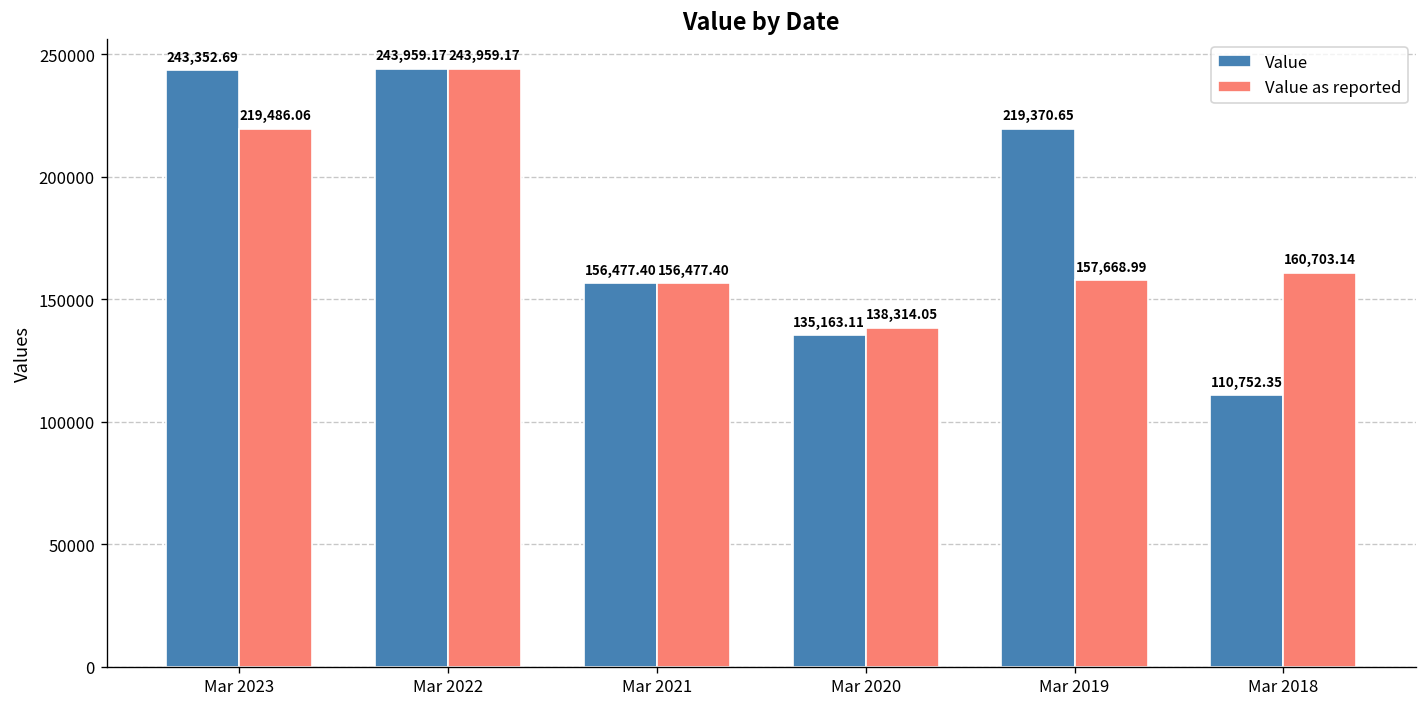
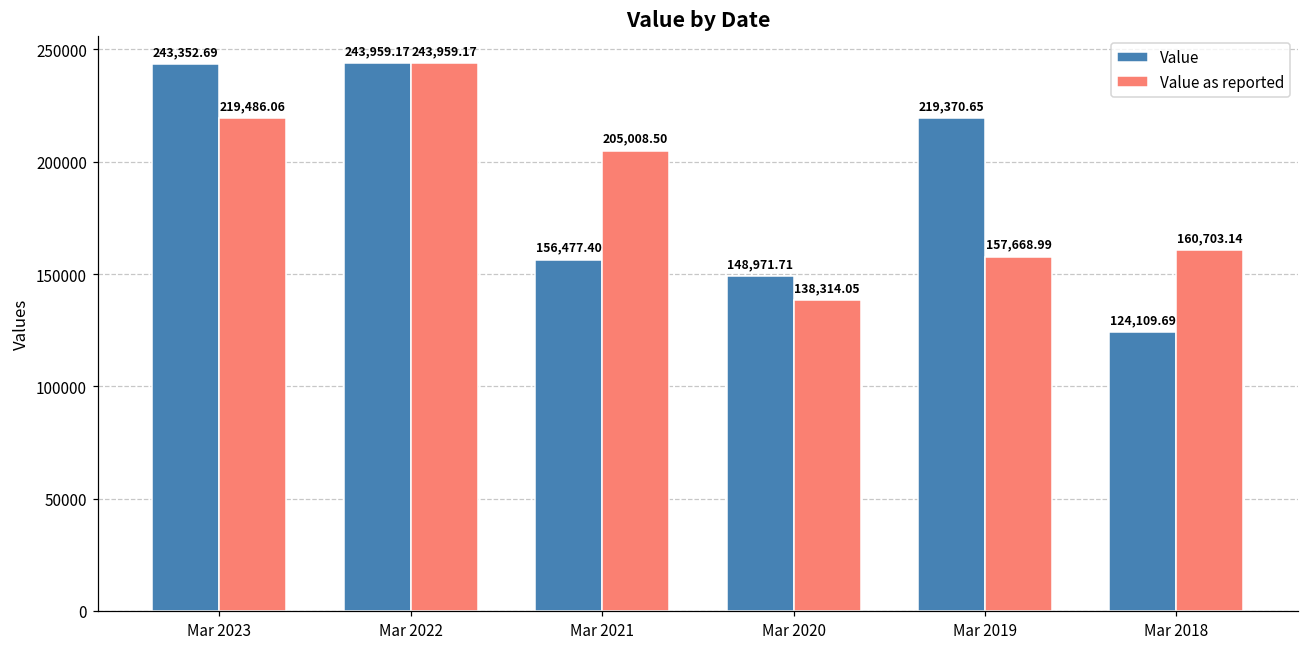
  {
    "Value": {
      "Mar 2023": "243,352.69",
      "Mar 2022": "243,959.17",
      "Mar 2021": "156,477.40",
-     "Mar 2020": "135,163.11",
+     "Mar 2020": "148,971.71",
      "Mar 2019": "219,370.65",
-     "Mar 2018": "110,752.35"
+     "Mar 2018": "124,109.69"
    },
    "Value as reported": {
      "Mar 2023": "219,486.06",
      "Mar 2022": "243,959.17",
-     "Mar 2021": "156,477.40",
+     "Mar 2021": "205,008.50",
      "Mar 2020": "138,314.05",
      "Mar 2019": "157,668.99",
      "Mar 2018": "160,703.14"
    }
  }
